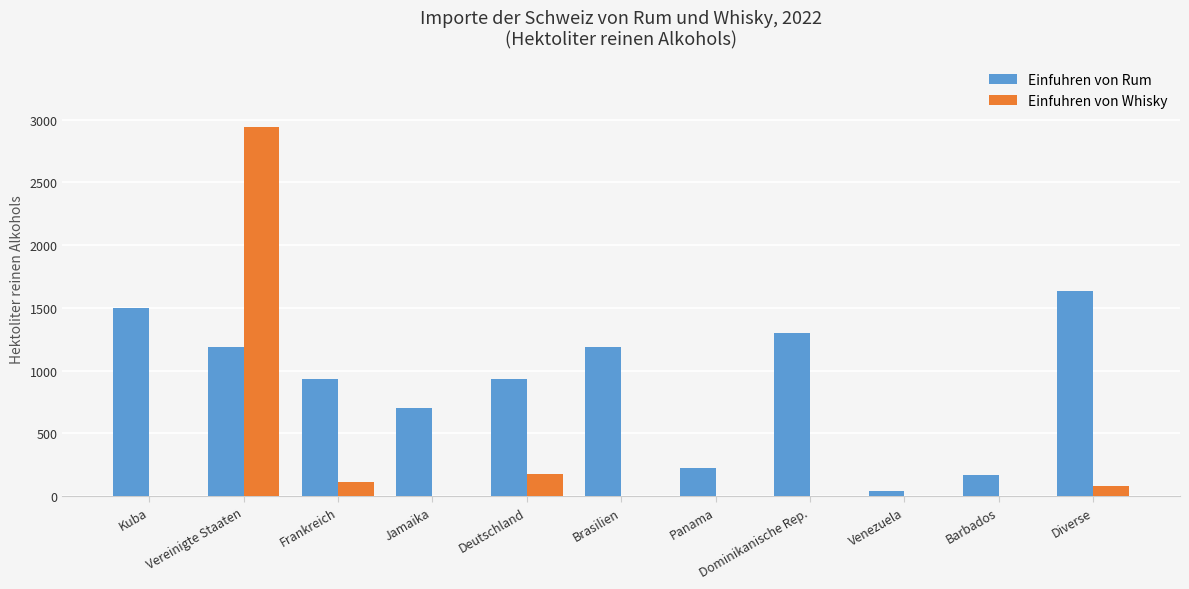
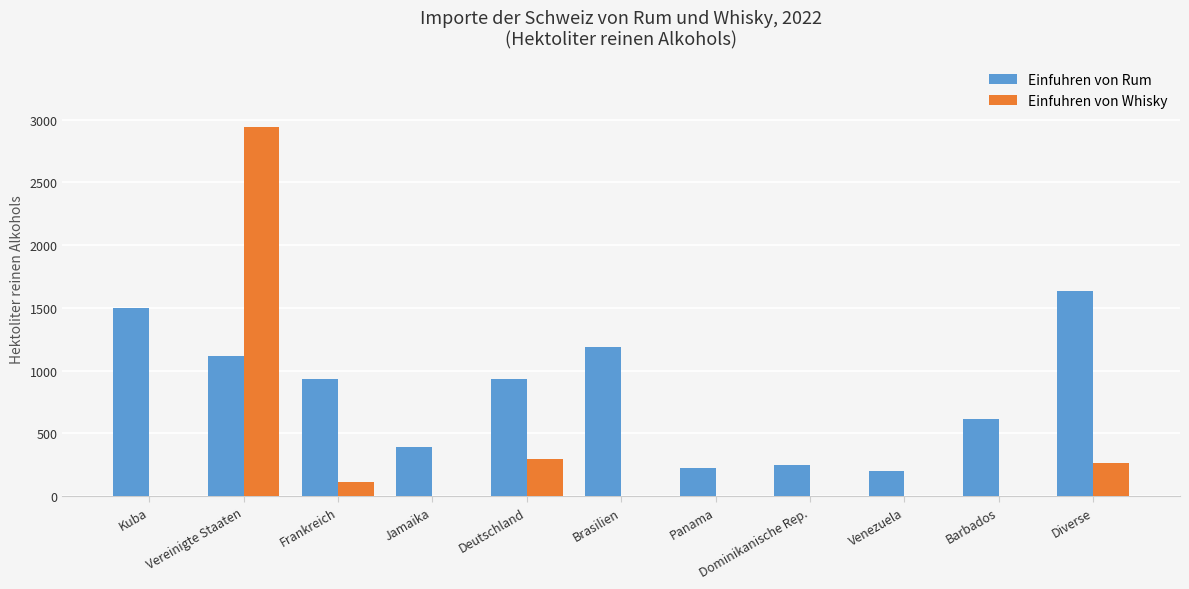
  {
    "Einfuhren von Rum": {
      "Kuba": 1500,
-     "Vereinigte Staaten": 1190,
+     "Vereinigte Staaten": 1120,
      "Frankreich": 930,
-     "Jamaika": 700,
+     "Jamaika": 390,
      "Deutschland": 930,
      "Brasilien": 1190,
      "Panama": 220,
-     "Dominikanische Rep.": 1300,
-     "Venezuela": 40,
-     "Barbados": 170,
+     "Dominikanische Rep.": 250,
+     "Venezuela": 200,
+     "Barbados": 620,
      "Diverse": 1640
    },
    "Einfuhren von Whisky": {
      "Kuba": 0,
      "Vereinigte Staaten": 2940,
      "Frankreich": 110,
      "Jamaika": 0,
-     "Deutschland": 180,
+     "Deutschland": 290,
      "Brasilien": 0,
      "Panama": 0,
      "Dominikanische Rep.": 0,
      "Venezuela": 0,
      "Barbados": 0,
-     "Diverse": 80
+     "Diverse": 260
    }
  }
